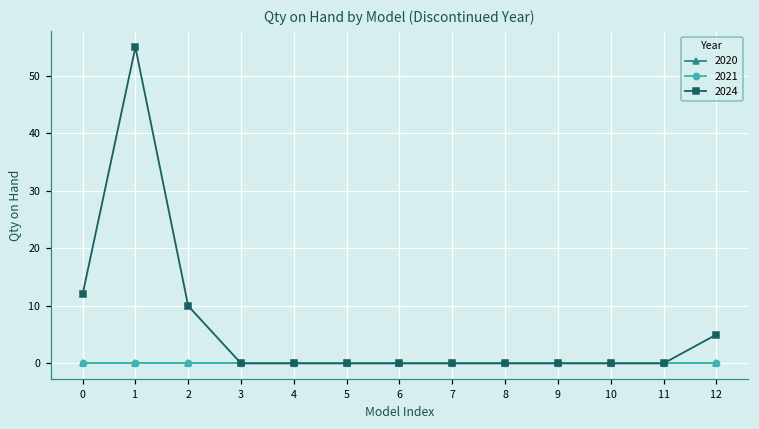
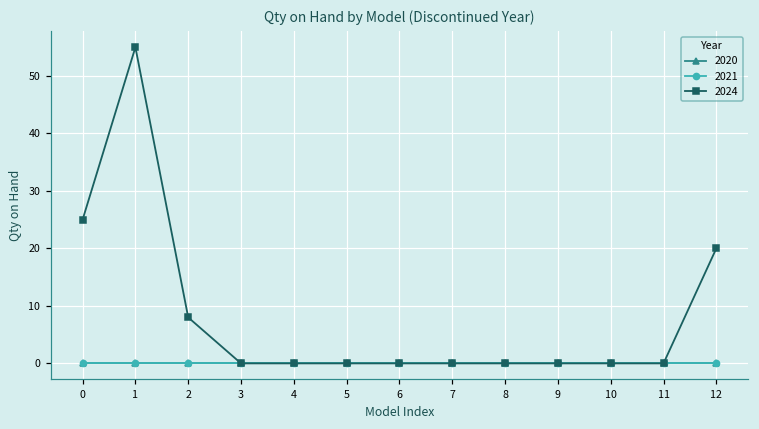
  {
    "2021": {
      "0": 0,
      "1": 0,
      "2": 0,
      "12": 0
    },
    "2024": {
-     "0": 12,
+     "0": 25,
      "1": 55,
-     "2": 10,
-     "12": 5
+     "2": 8,
+     "12": 20
    }
  }
